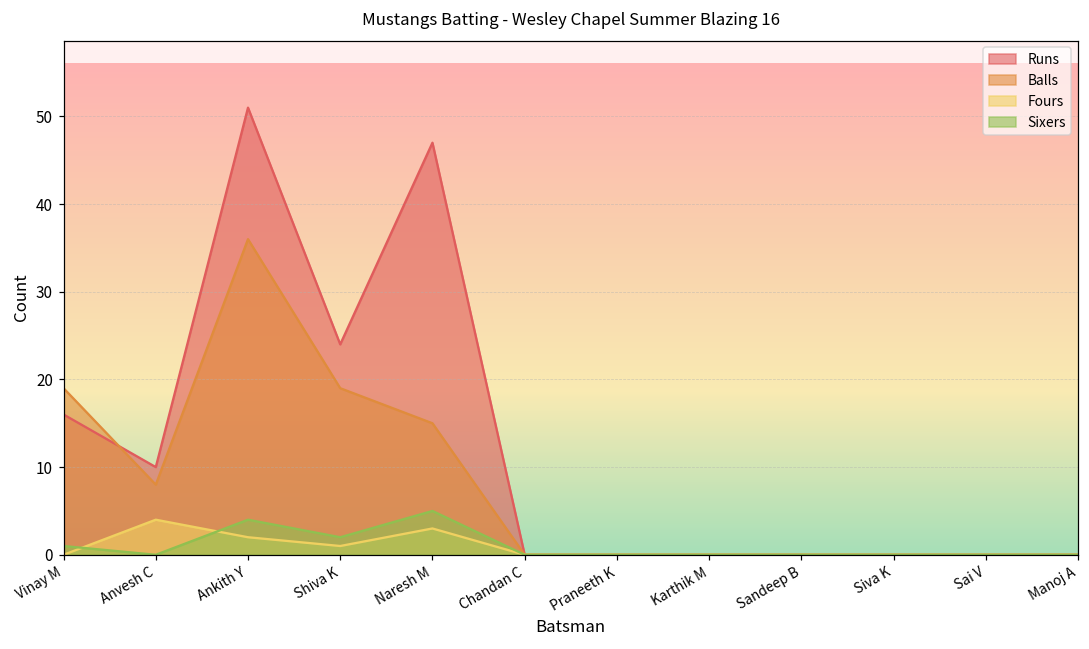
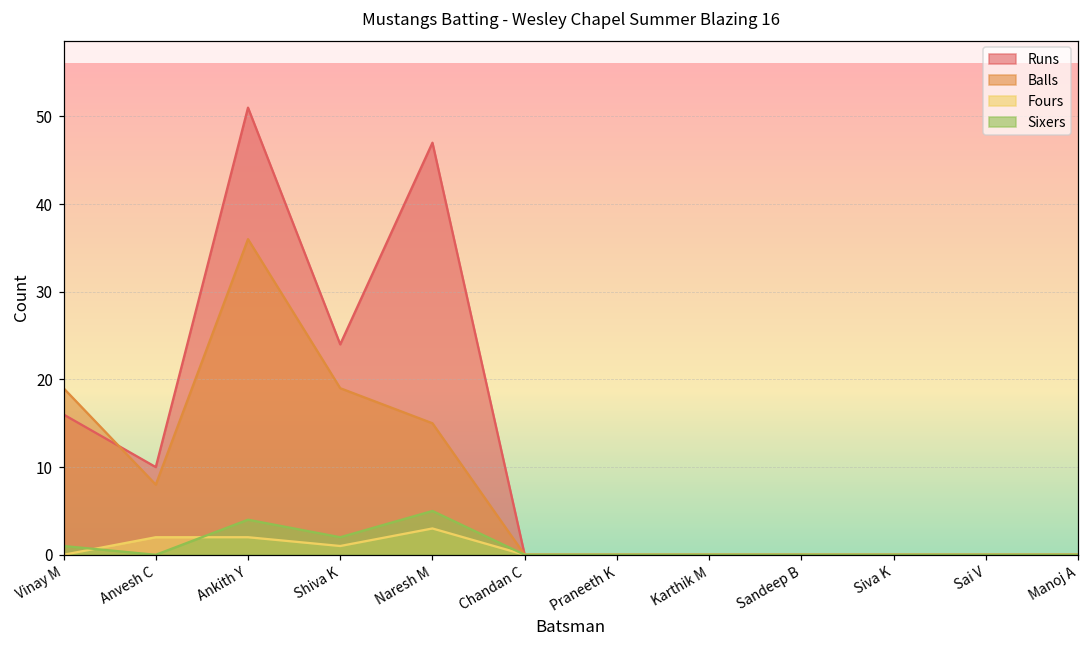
  {
    "Fours": {
      "Vinay M": 0,
-     "Anvesh C": 4,
+     "Anvesh C": 2,
      "Ankith Y": 2,
      "Shiva K": 1,
      "Naresh M": 3
    },
    "Sixers": {
      "Vinay M": 1,
      "Anvesh C": 0,
      "Ankith Y": 4,
      "Shiva K": 2,
      "Naresh M": 5
    }
  }
